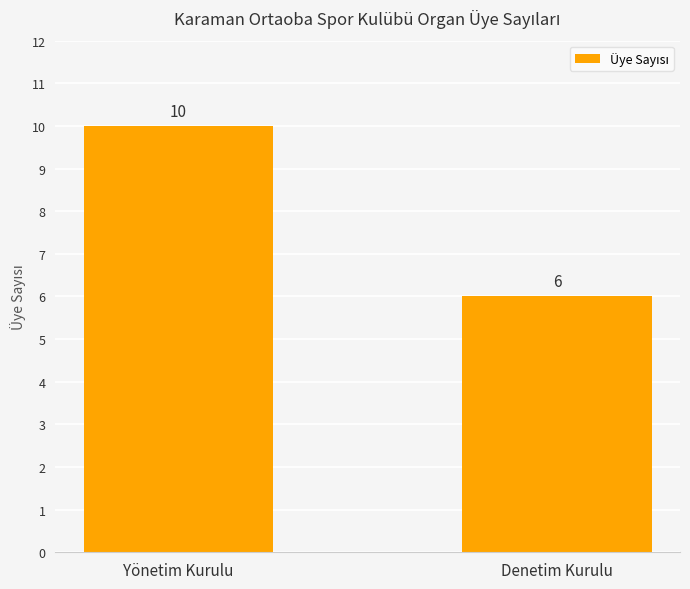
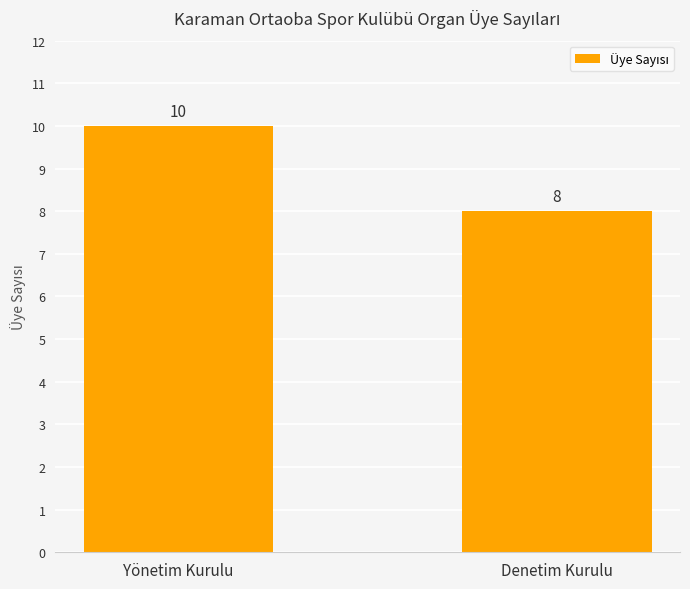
  {
    "Yönetim Kurulu": 10,
-   "Denetim Kurulu": 6
+   "Denetim Kurulu": 8
  }
